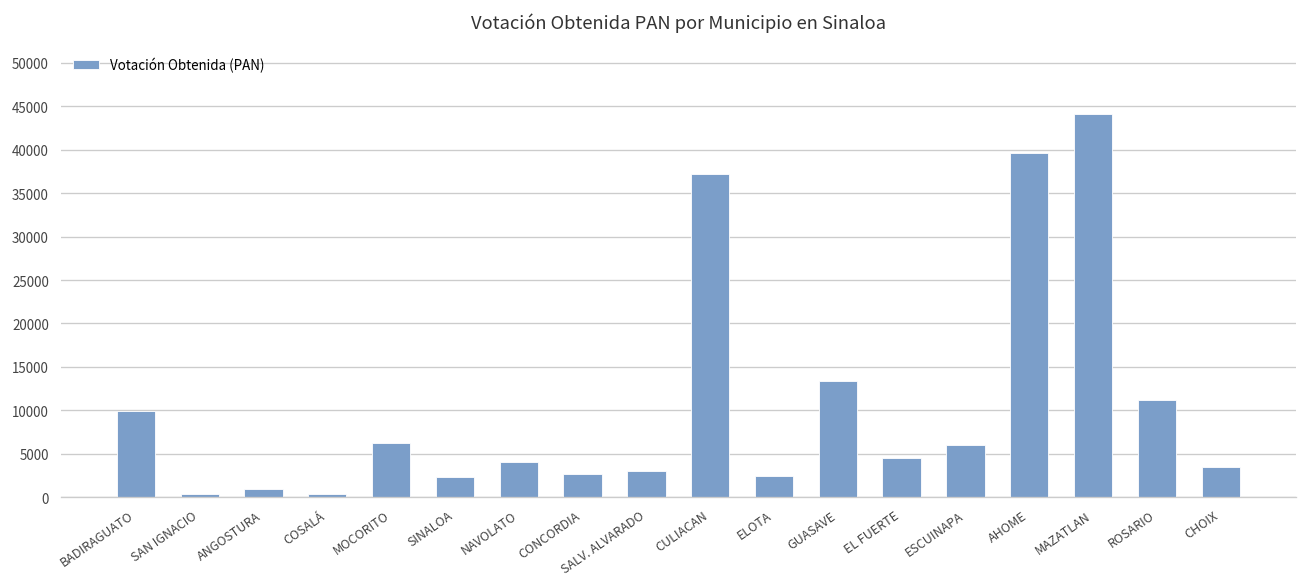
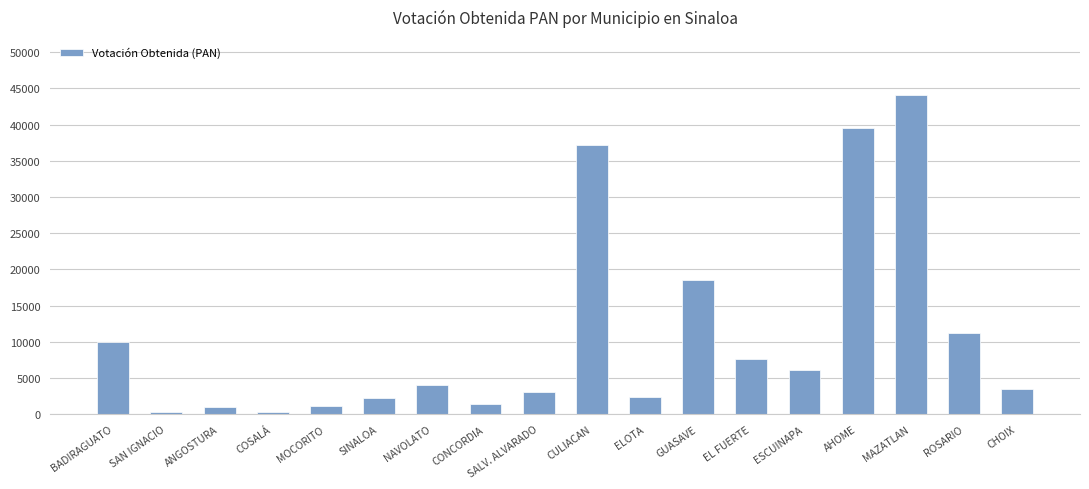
  {
    "BADIRAGUATO": 10000,
    "ANGOSTURA": 1000,
-   "MOCORITO": 6000,
+   "MOCORITO": 1000,
    "SINALOA": 2000,
    "NAVOLATO": 4000,
-   "CONCORDIA": 3000,
+   "CONCORDIA": 1000,
    "SALV. ALVARADO": 3000,
    "CULIACAN": 37000,
    "ELOTA": 2000,
-   "GUASAVE": 13000,
-   "EL FUERTE": 5000,
+   "GUASAVE": 19000,
+   "EL FUERTE": 8000,
    "ESCUINAPA": 6000,
    "AHOME": 40000,
    "MAZATLAN": 44000,
    "ROSARIO": 11000,
    "CHOIX": 3000
  }
